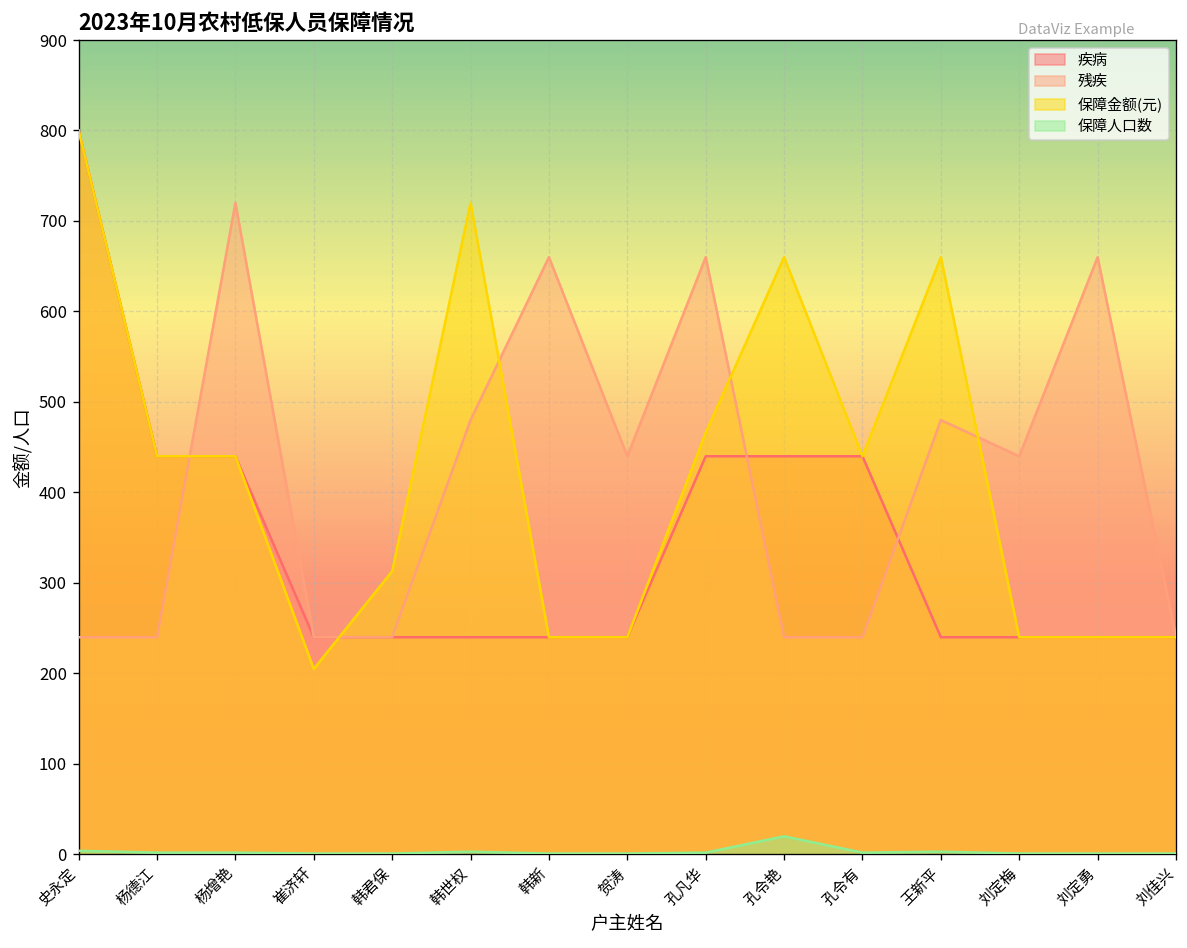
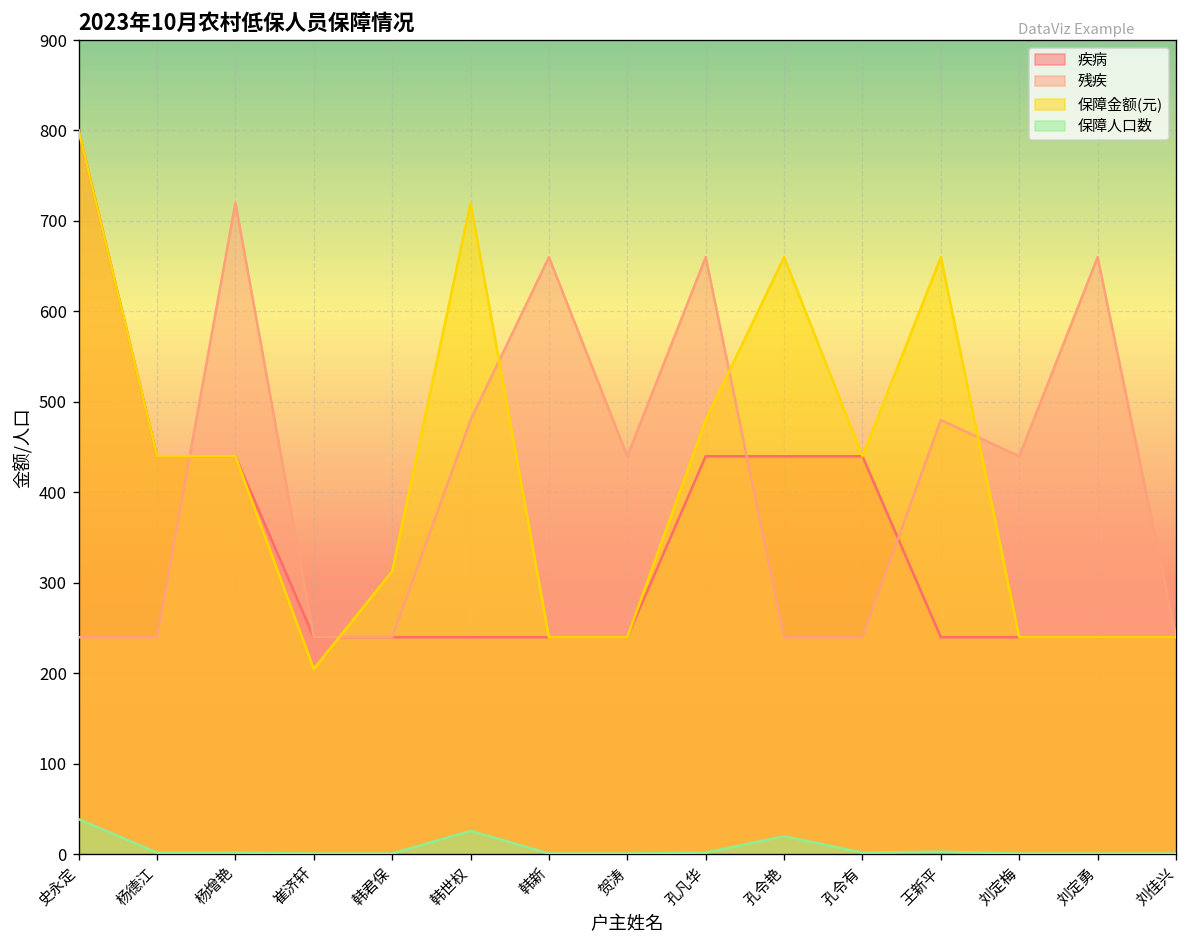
  {
    "保障金额(元)": {
      "崔济轩": 210,
      "韩君保": 310,
      "韩世权": 720,
-     "孔凡华": 470,
+     "孔凡华": 480,
      "孔令艳": 660,
      "王新平": 660
    },
    "保障人口数": {
-     "史永定": 0,
+     "史永定": 40,
      "杨德江": 0,
      "杨增艳": 0,
      "崔济轩": 0,
      "韩君保": 0,
-     "韩世权": 0,
+     "韩世权": 30,
      "韩新": 0,
      "贺涛": 0,
      "孔凡华": 0,
      "孔令艳": 20,
      "孔令有": 0,
      "王新平": 0,
      "刘定梅": 0,
      "刘定勇": 0,
      "刘佳兴": 0
    }
  }
